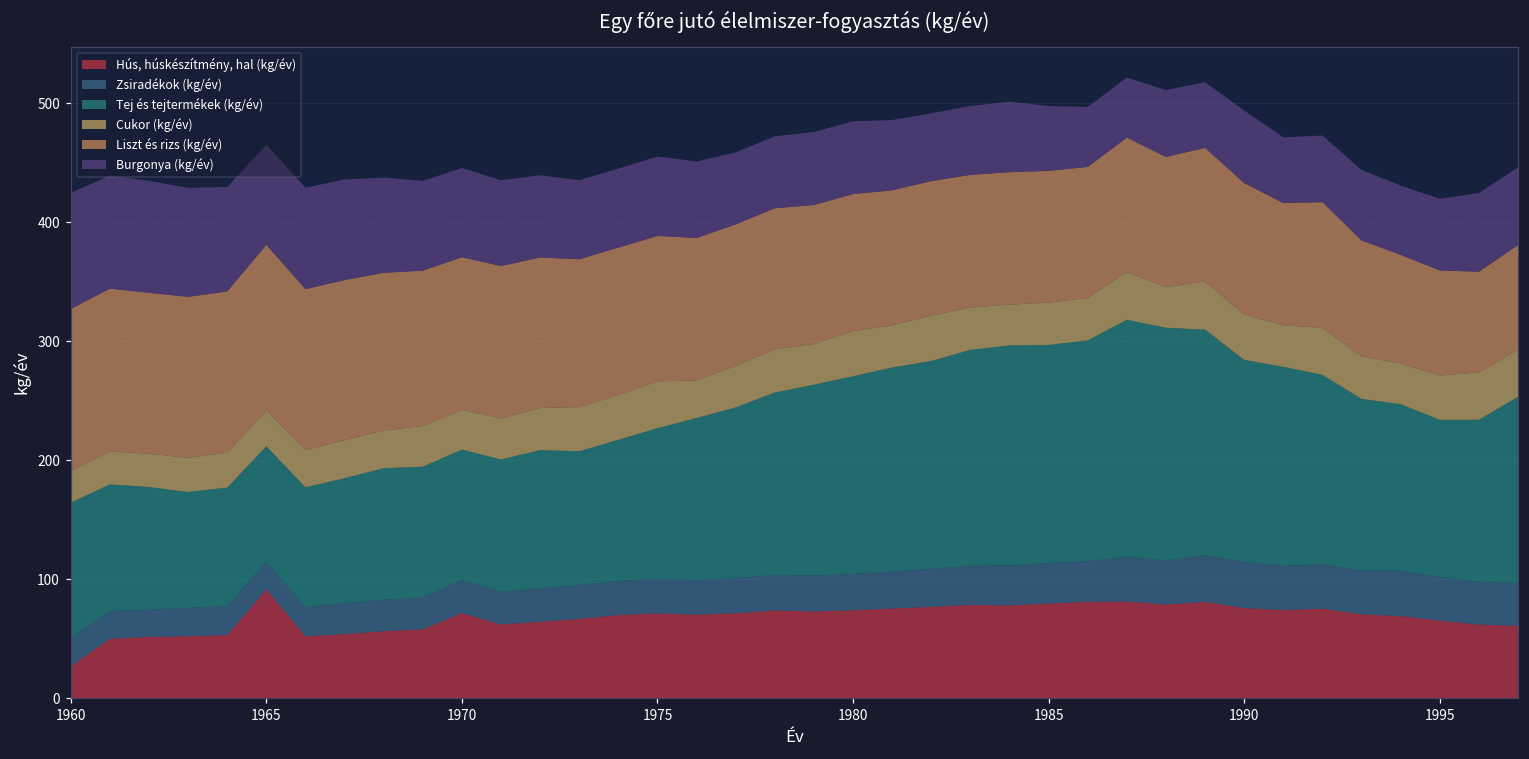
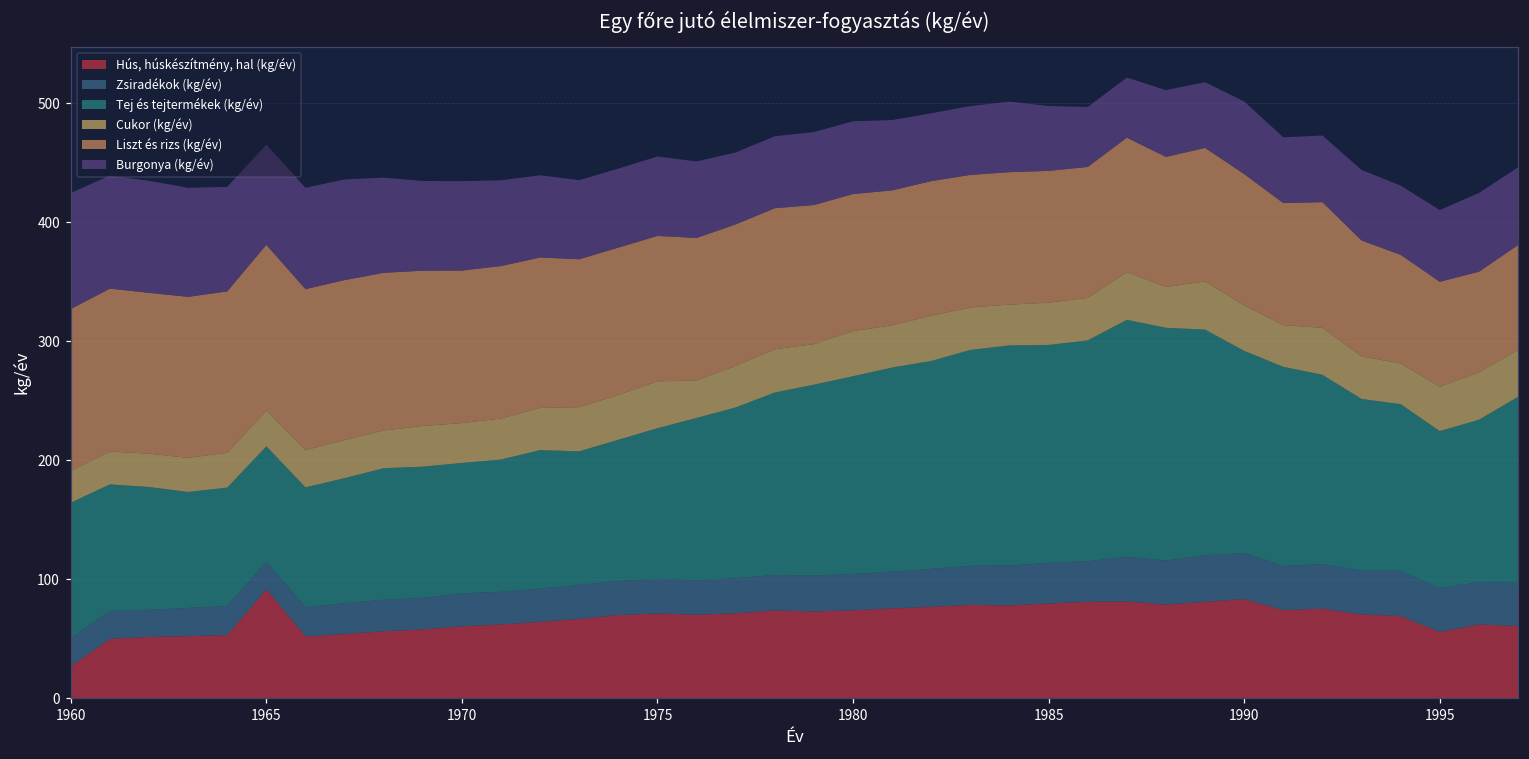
  {
    "Hús, húskészítmény, hal (kg/év)": {
      "1960": 27,
      "1965": 92,
-     "1970": 72,
+     "1970": 60,
      "1975": 71,
      "1980": 74,
      "1985": 80,
-     "1990": 76,
-     "1995": 65
+     "1990": 83,
+     "1995": 56
    }
  }
